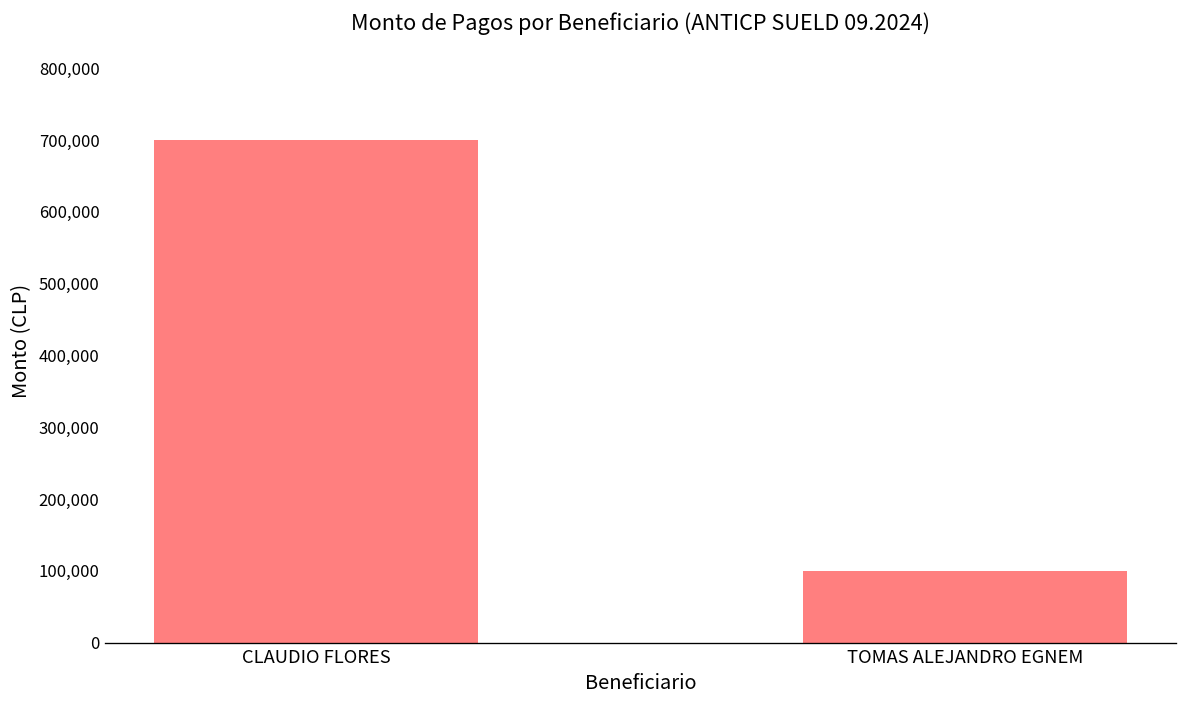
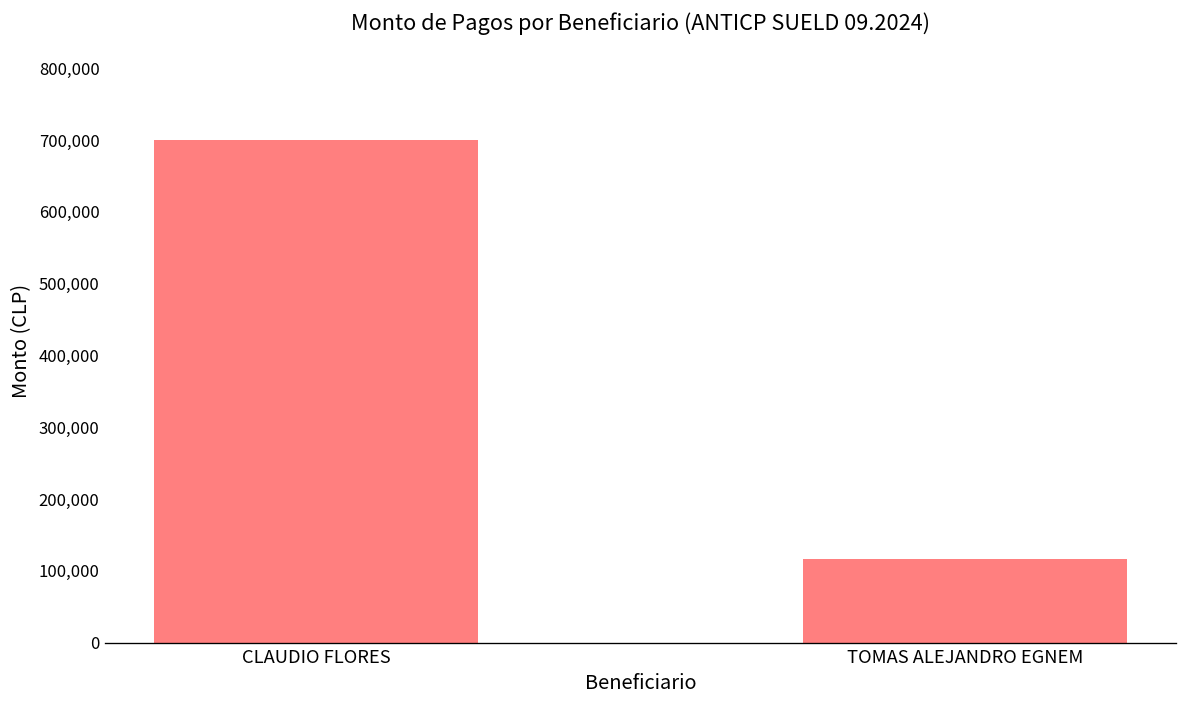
  {
    "CLAUDIO FLORES": "700,000",
-   "TOMAS ALEJANDRO EGNEM": "100,000"
+   "TOMAS ALEJANDRO EGNEM": "120,000"
  }
